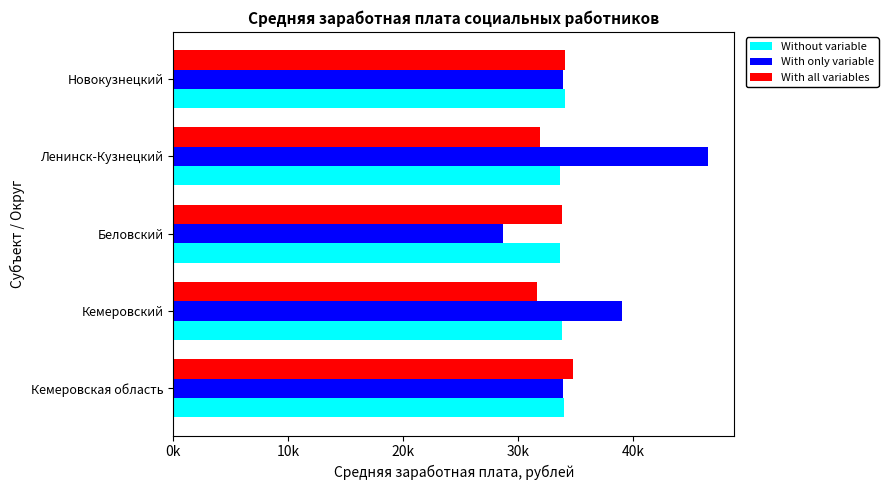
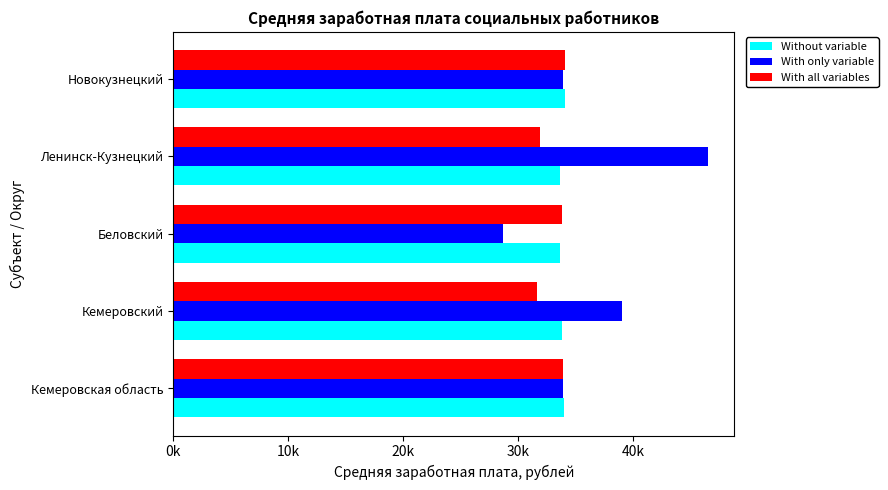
  {
    "Without variable": {
      "Новокузнецкий": 34100,
      "Ленинск-Кузнецкий": 33700,
      "Беловский": 33600,
      "Кемеровский": 33900,
      "Кемеровская область": 34000
    },
    "With only variable": {
      "Новокузнецкий": 34000,
      "Ленинск-Кузнецкий": 46500,
      "Беловский": 28700,
      "Кемеровский": 39100,
      "Кемеровская область": 34000
    },
    "With all variables": {
      "Новокузнецкий": 34100,
      "Ленинск-Кузнецкий": 31900,
      "Беловский": 33800,
      "Кемеровский": 31700,
-     "Кемеровская область": 34800
+     "Кемеровская область": 34000
    }
  }
